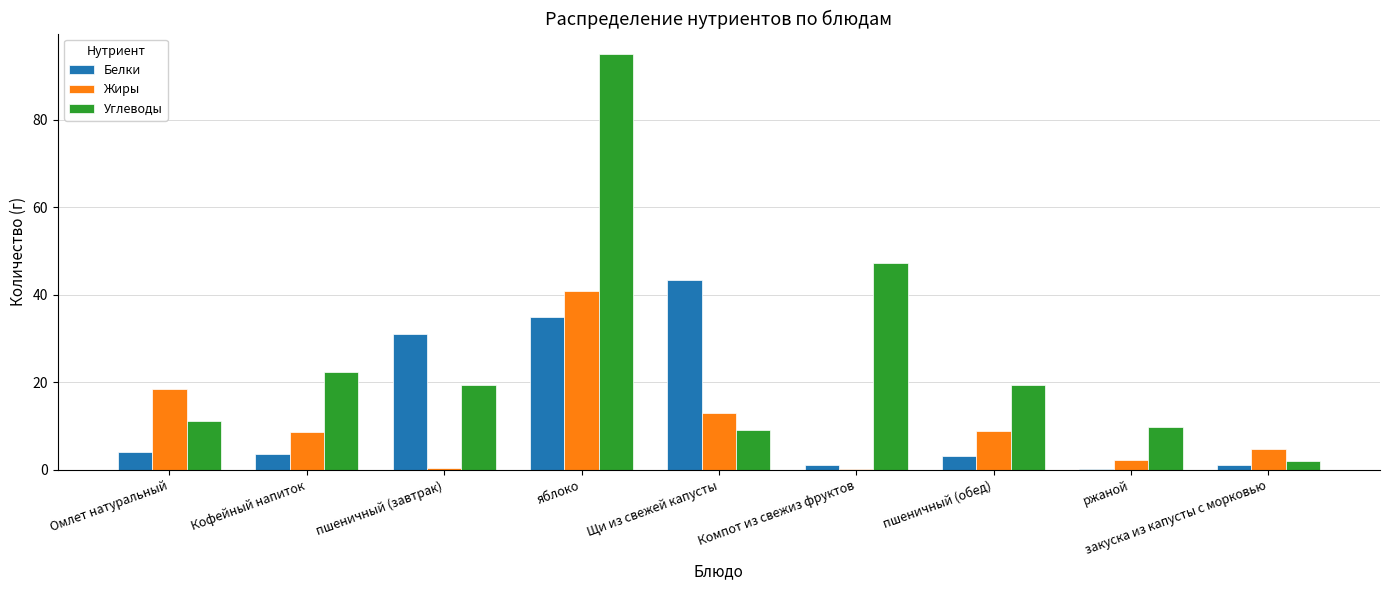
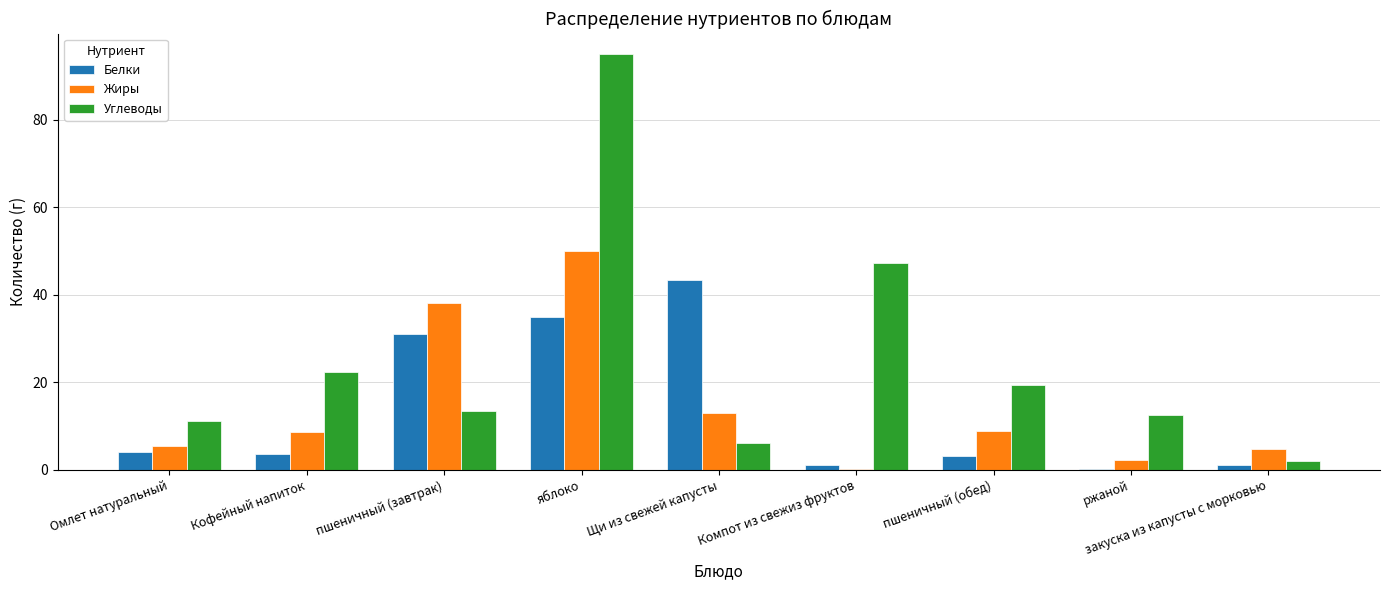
  {
    "Белки": {
      "Омлет натуральный": 4,
      "Кофейный напиток": 4,
      "пшеничный (завтрак)": 31,
      "яблоко": 35,
      "Щи из свежей капусты": 43,
      "Компот из свежиз фруктов": 1,
      "пшеничный (обед)": 3,
      "закуска из капусты с морковью": 1
    },
    "Жиры": {
-     "Омлет натуральный": 18,
+     "Омлет натуральный": 5,
      "Кофейный напиток": 9,
-     "пшеничный (завтрак)": 0,
-     "яблоко": 41,
+     "пшеничный (завтрак)": 38,
+     "яблоко": 50,
      "Щи из свежей капусты": 13,
      "пшеничный (обед)": 9,
      "ржаной": 2,
      "закуска из капусты с морковью": 5
    },
    "Углеводы": {
      "Омлет натуральный": 11,
      "Кофейный напиток": 22,
-     "пшеничный (завтрак)": 19,
+     "пшеничный (завтрак)": 13,
      "яблоко": 95,
-     "Щи из свежей капусты": 9,
+     "Щи из свежей капусты": 6,
      "Компот из свежиз фруктов": 47,
      "пшеничный (обед)": 19,
-     "ржаной": 10,
+     "ржаной": 13,
      "закуска из капусты с морковью": 2
    }
  }
